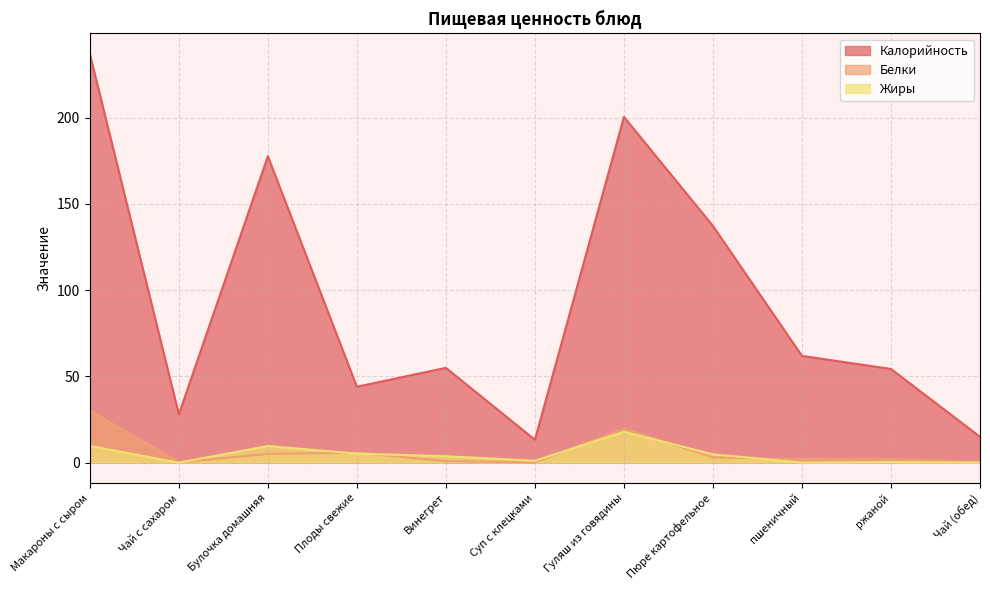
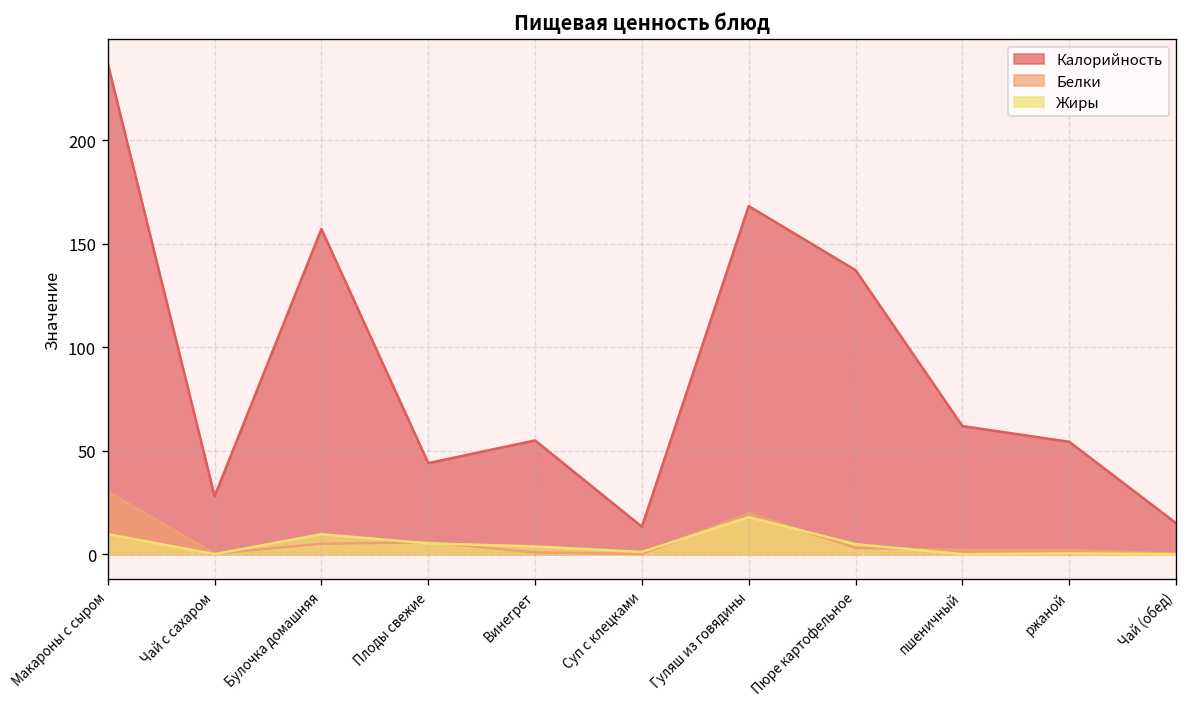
  {
    "Калорийность": {
      "Макароны с сыром": 237,
      "Чай с сахаром": 28,
-     "Булочка домашняя": 178,
+     "Булочка домашняя": 157,
      "Плоды свежие": 44,
      "Винегрет": 55,
      "Суп с клецками": 13,
-     "Гуляш из говядины": 201,
+     "Гуляш из говядины": 168,
      "Пюре картофельное": 137,
      "пшеничный": 62,
      "ржаной": 54,
      "Чай (обед)": 15
    },
    "Белки": {
      "Макароны с сыром": 30,
      "Булочка домашняя": 5,
      "Винегрет": 1,
      "Гуляш из говядины": 20,
      "Пюре картофельное": 3,
      "пшеничный": 2,
      "ржаной": 2
    },
    "Жиры": {
      "Макароны с сыром": 10,
      "Булочка домашняя": 10,
      "Винегрет": 4,
      "Гуляш из говядины": 18,
      "Пюре картофельное": 5,
      "пшеничный": 0,
      "ржаной": 0
    }
  }
